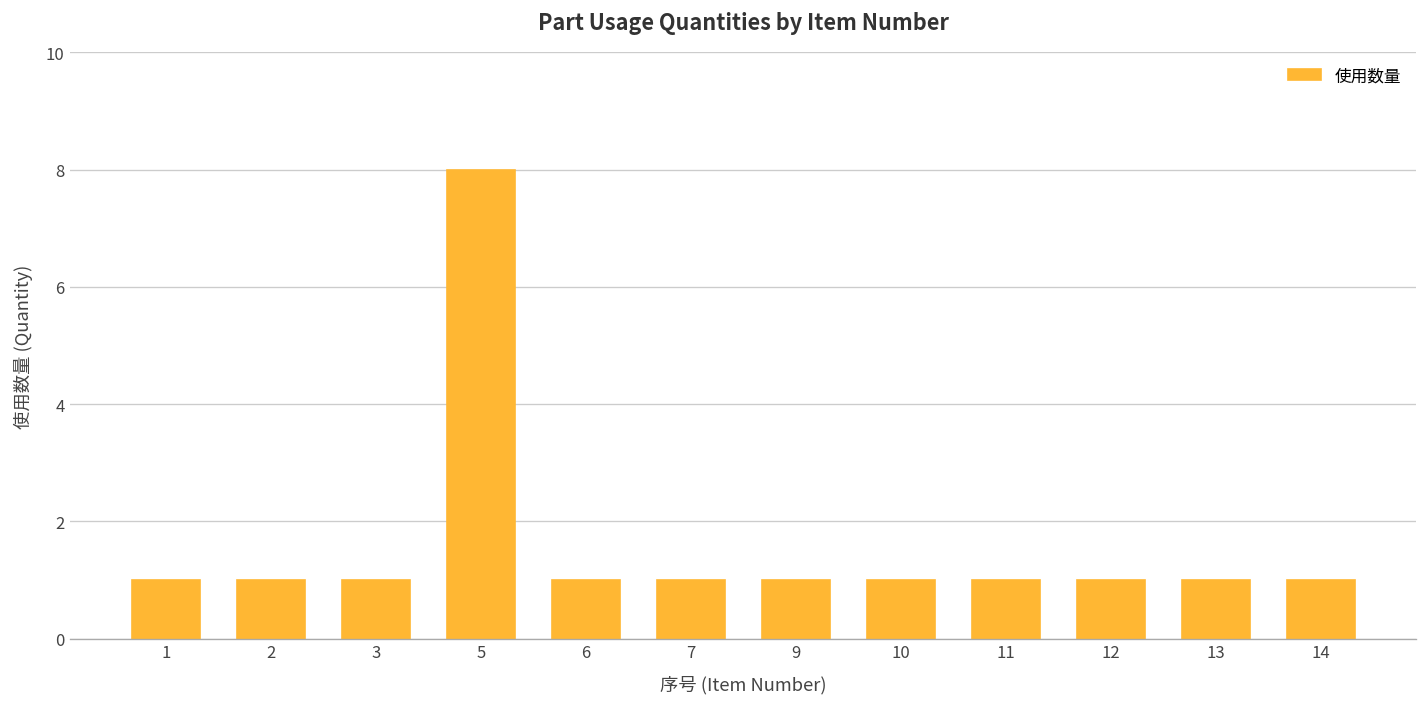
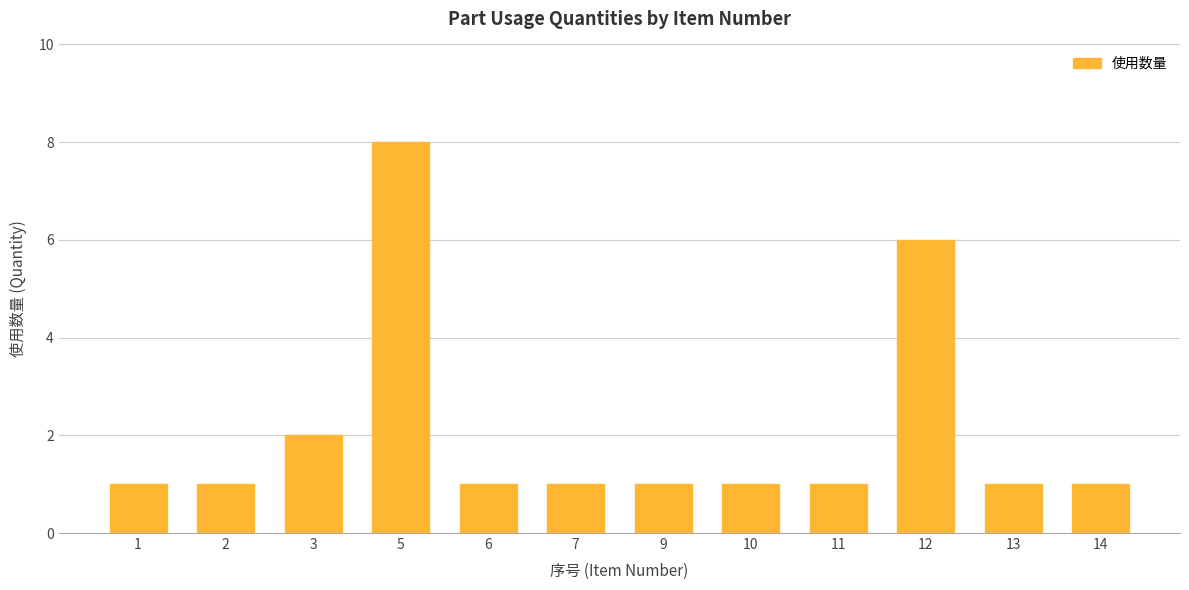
  {
    "1": 1,
    "2": 1,
-   "3": 1,
+   "3": 2,
    "5": 8,
    "6": 1,
    "7": 1,
    "9": 1,
    "10": 1,
    "11": 1,
-   "12": 1,
+   "12": 6,
    "13": 1,
    "14": 1
  }
